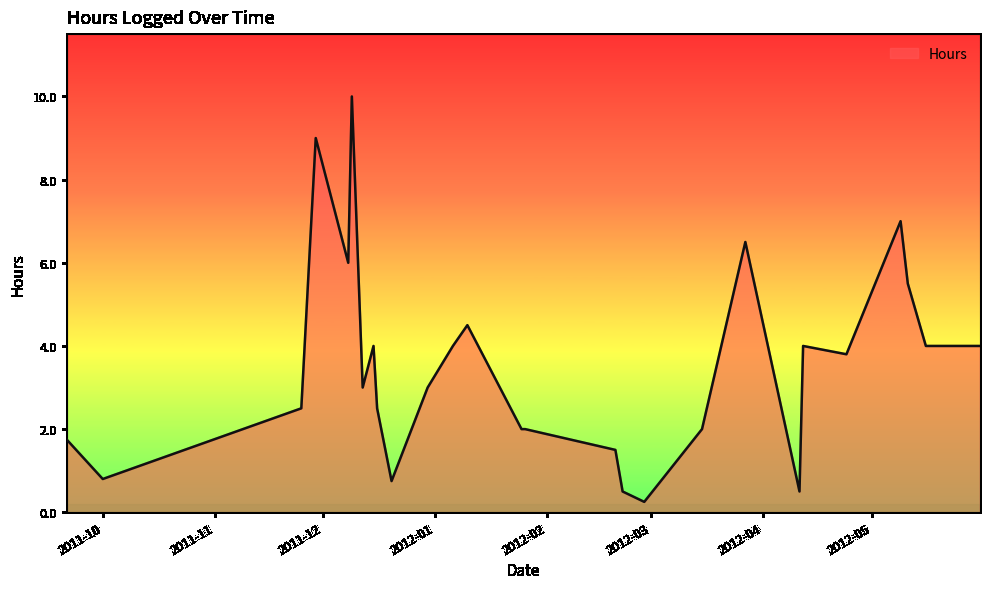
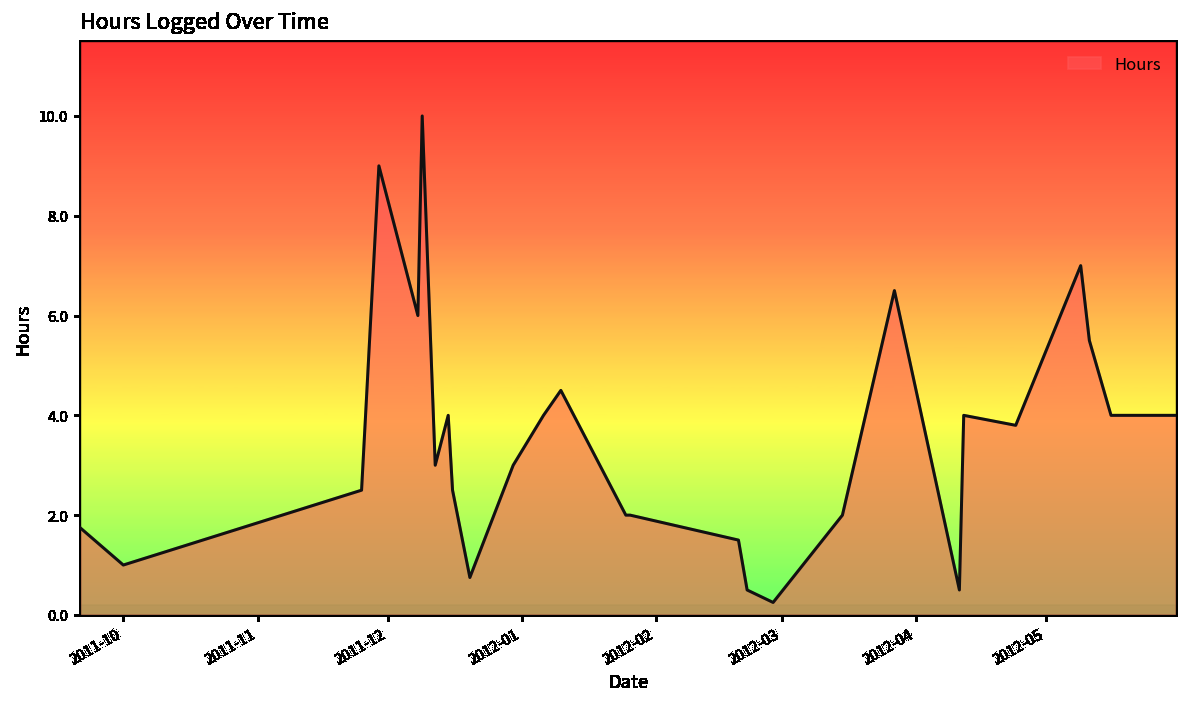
  {
-   "2011-10": 0.8
+   "2011-10": 1.0
  }
